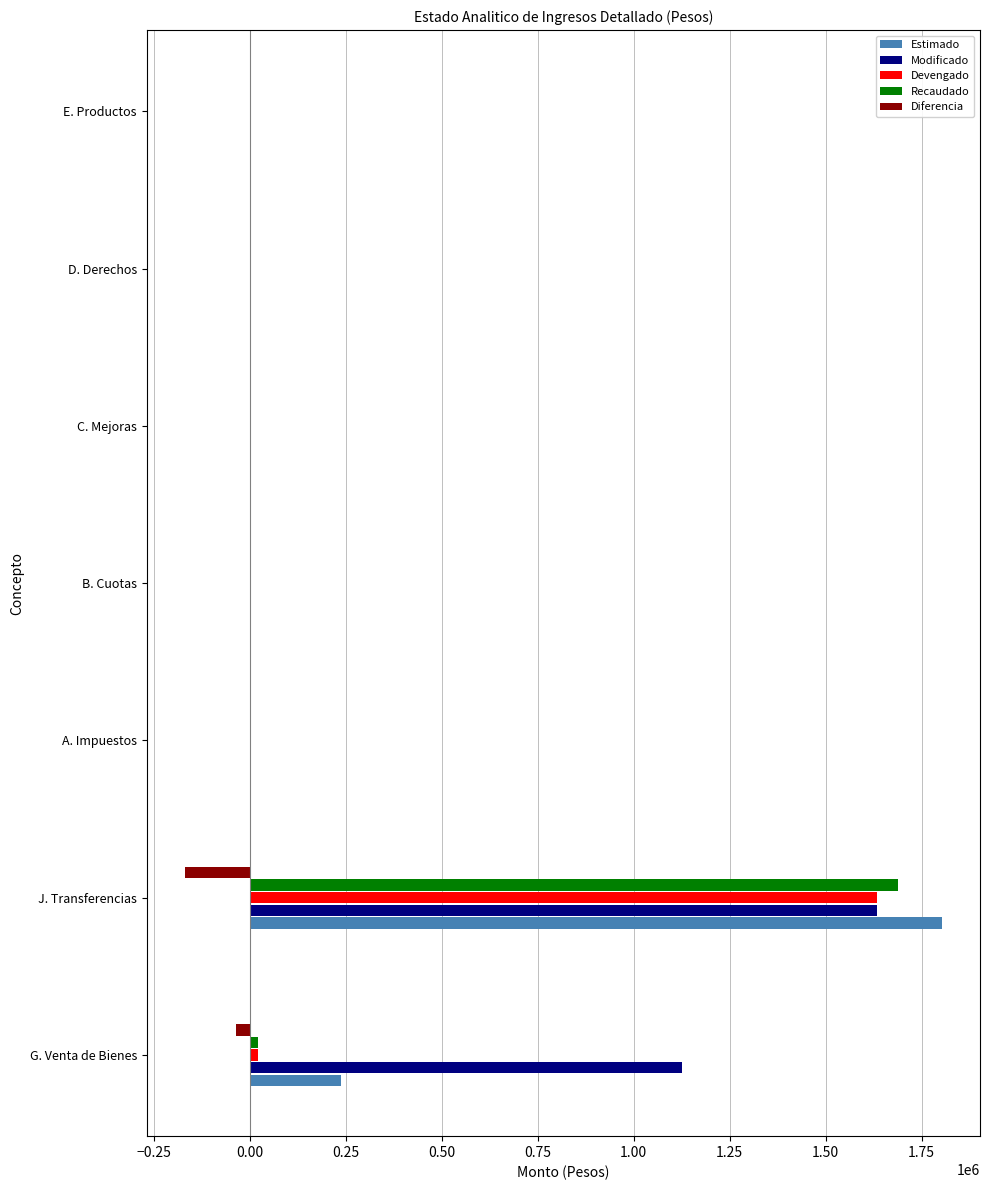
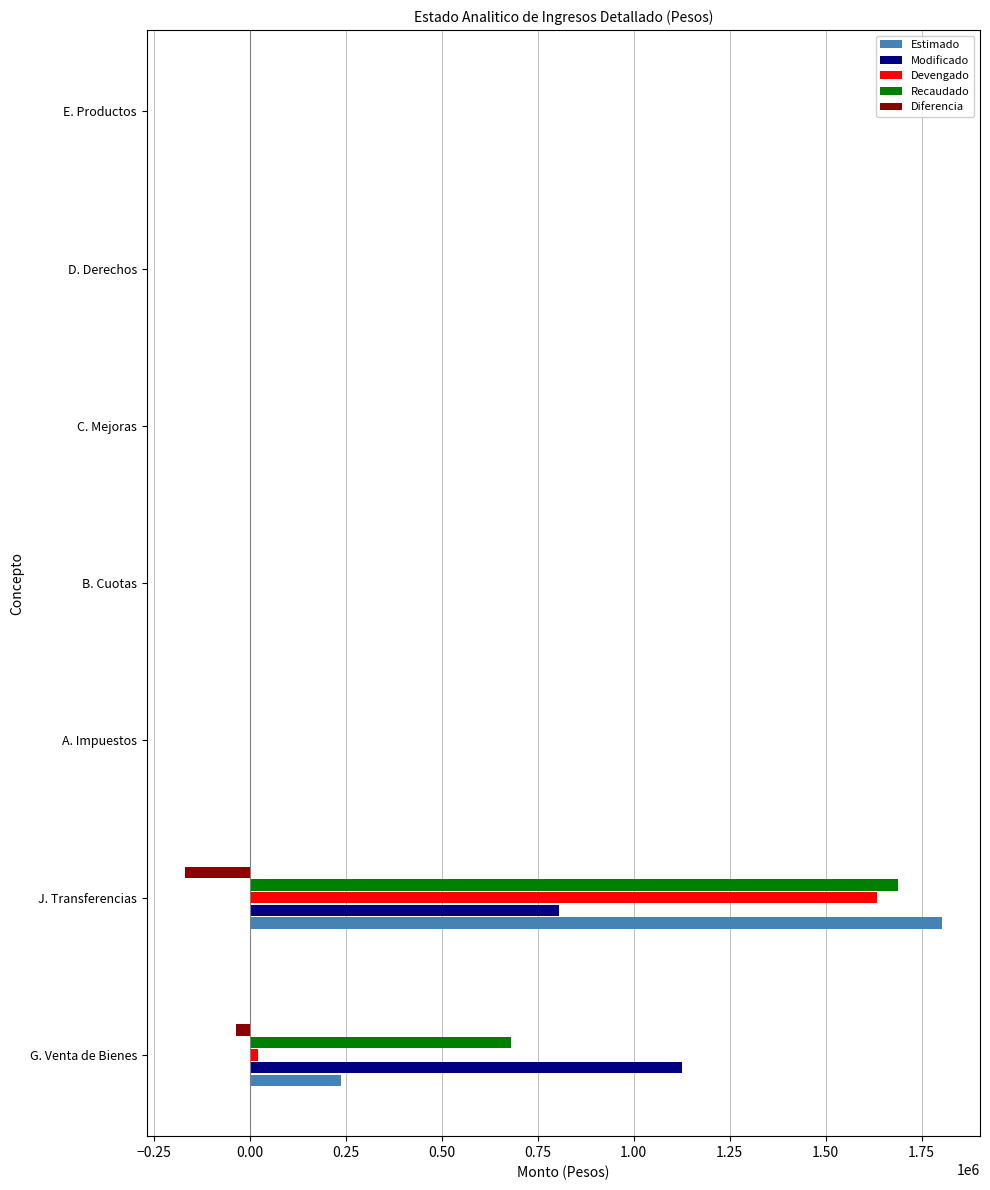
  {
    "Estimado": {
      "E. Productos": 0,
      "D. Derechos": 0,
      "C. Mejoras": 0,
      "B. Cuotas": 0,
      "A. Impuestos": 0,
      "J. Transferencias": 1800000,
      "G. Venta de Bienes": 240000
    },
    "Modificado": {
      "E. Productos": 0,
      "D. Derechos": 0,
      "C. Mejoras": 0,
      "B. Cuotas": 0,
      "A. Impuestos": 0,
-     "J. Transferencias": 1630000,
+     "J. Transferencias": 810000,
      "G. Venta de Bienes": 1130000
    },
    "Devengado": {
      "E. Productos": 0,
      "D. Derechos": 0,
      "C. Mejoras": 0,
      "B. Cuotas": 0,
      "A. Impuestos": 0,
      "J. Transferencias": 1630000,
      "G. Venta de Bienes": 20000
    },
    "Recaudado": {
      "E. Productos": 0,
      "D. Derechos": 0,
      "C. Mejoras": 0,
      "B. Cuotas": 0,
      "A. Impuestos": 0,
      "J. Transferencias": 1690000,
-     "G. Venta de Bienes": 20000
+     "G. Venta de Bienes": 680000
    },
    "Diferencia": {
      "E. Productos": 0,
      "D. Derechos": 0,
      "C. Mejoras": 0,
      "B. Cuotas": 0,
      "A. Impuestos": 0,
      "J. Transferencias": -170000,
      "G. Venta de Bienes": -30000
    }
  }
